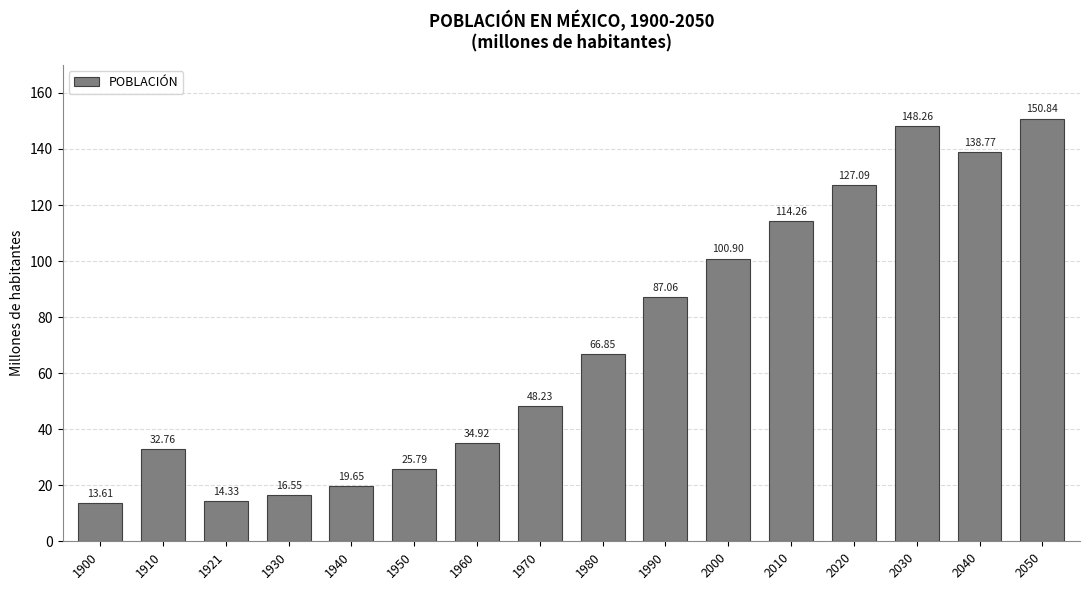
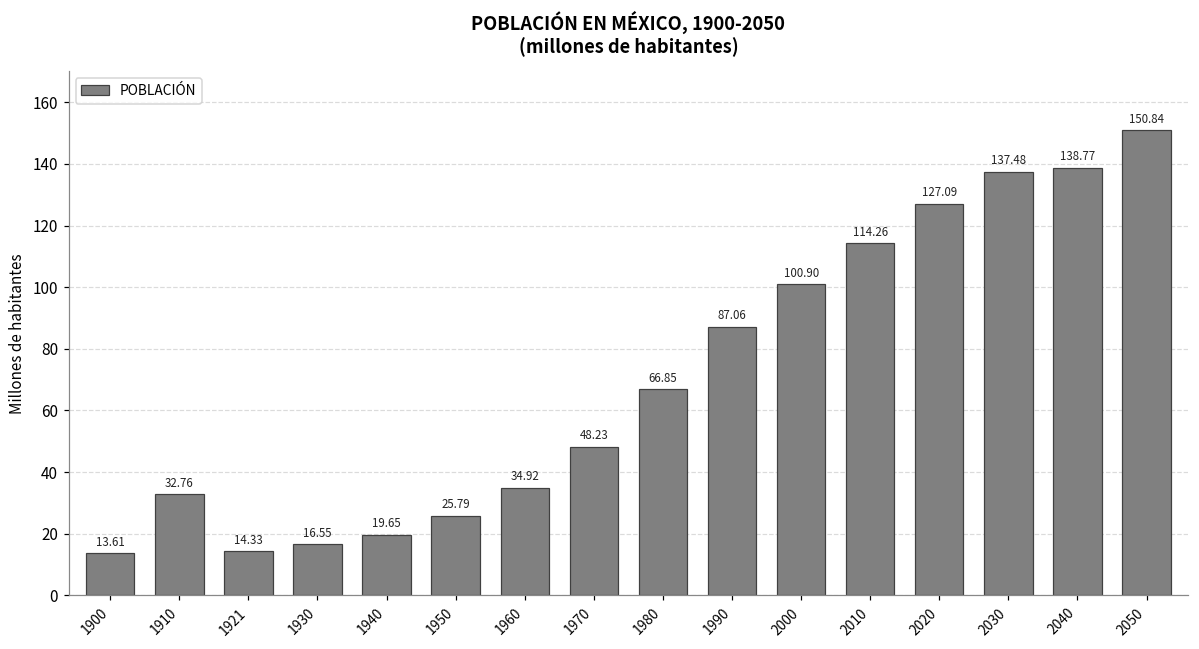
  {
    "1900": 13.61,
    "1910": 32.76,
    "1921": 14.33,
    "1930": 16.55,
    "1940": 19.65,
    "1950": 25.79,
    "1960": 34.92,
    "1970": 48.23,
    "1980": 66.85,
    "1990": 87.06,
    "2000": 100.90,
    "2010": 114.26,
    "2020": 127.09,
-   "2030": 148.26,
+   "2030": 137.48,
    "2040": 138.77,
    "2050": 150.84
  }
